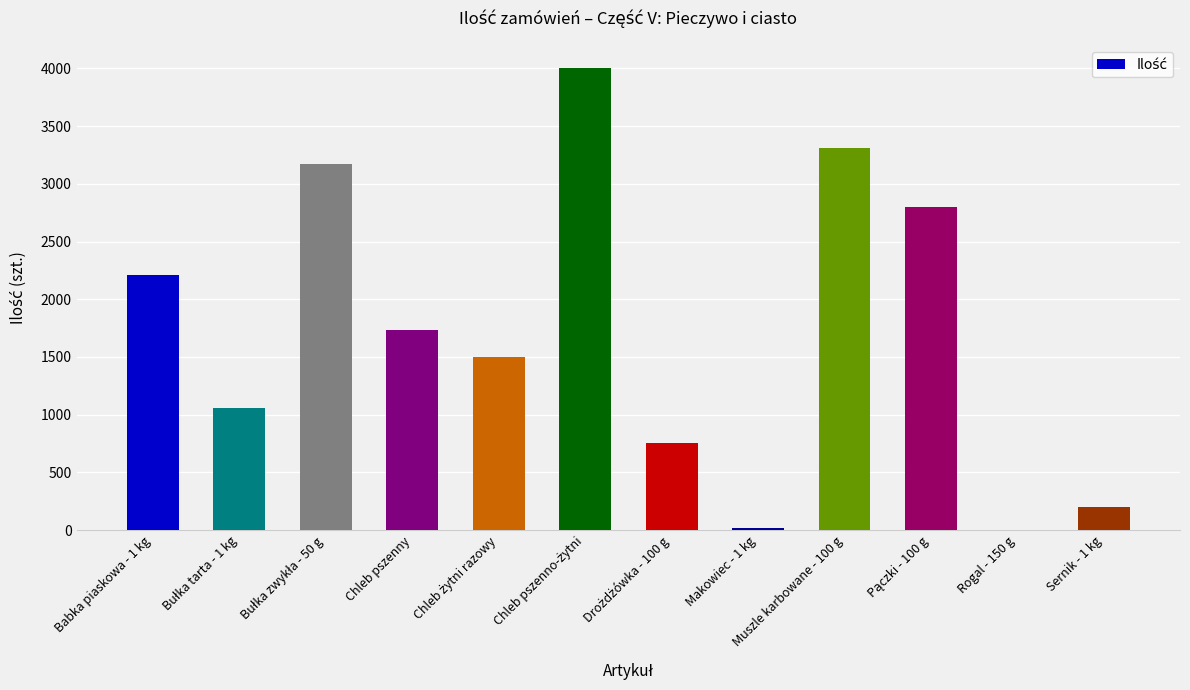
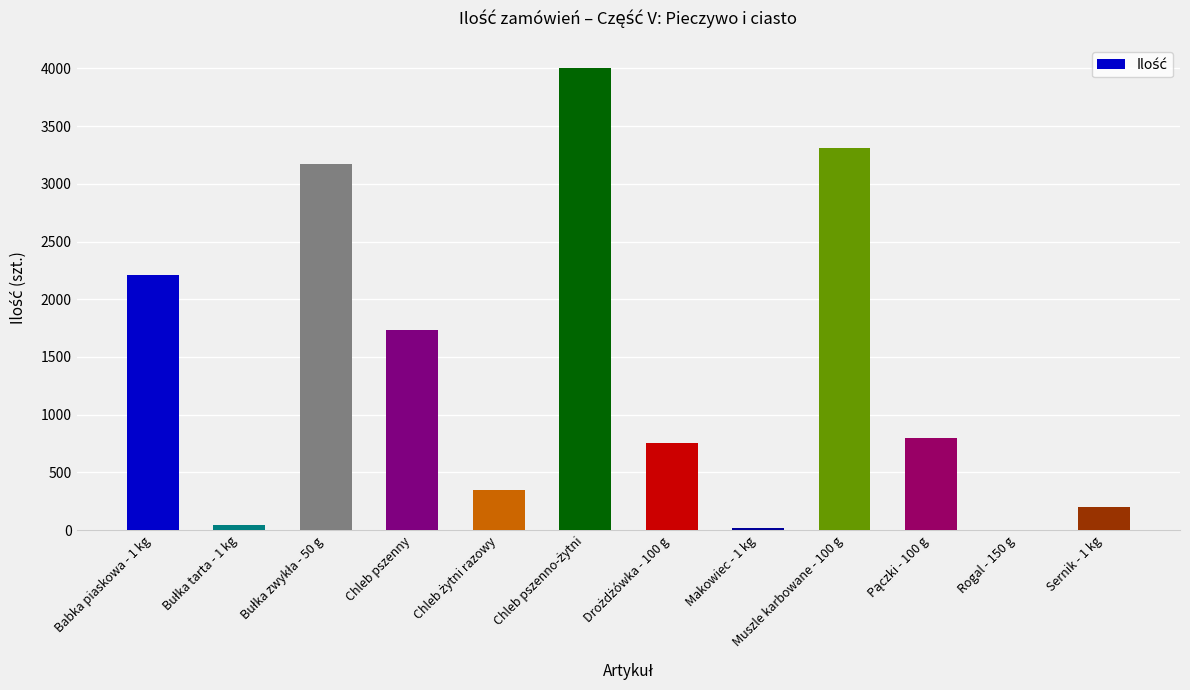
  {
    "Babka piaskowa - 1 kg": 2210,
-   "Bułka tarta - 1 kg": 1060,
+   "Bułka tarta - 1 kg": 40,
    "Bułka zwykła - 50 g": 3170,
    "Chleb pszenny": 1730,
-   "Chleb żytni razowy": 1500,
+   "Chleb żytni razowy": 340,
    "Chleb pszenno-żytni": 4000,
    "Drożdżówka - 100 g": 750,
    "Muszle karbowane - 100 g": 3310,
-   "Pączki - 100 g": 2800,
+   "Pączki - 100 g": 800,
    "Rogal - 150 g": 0,
    "Sernik - 1 kg": 200
  }
